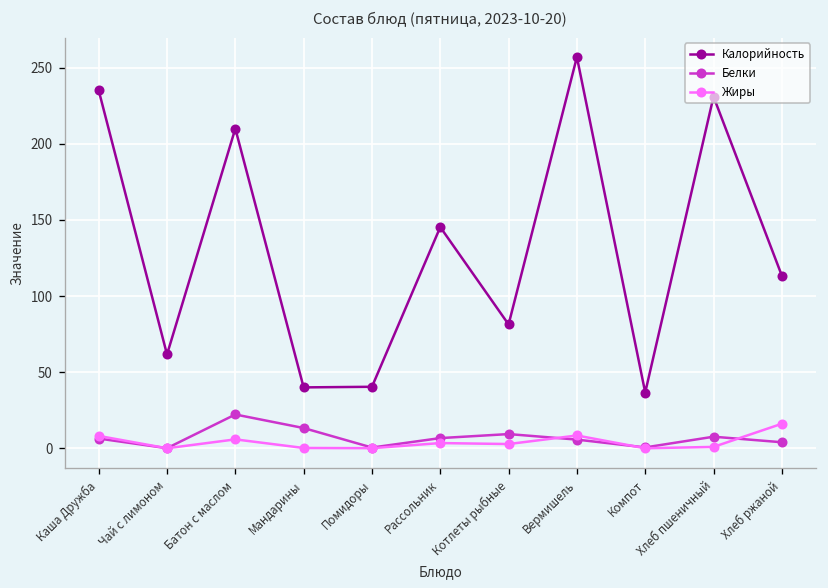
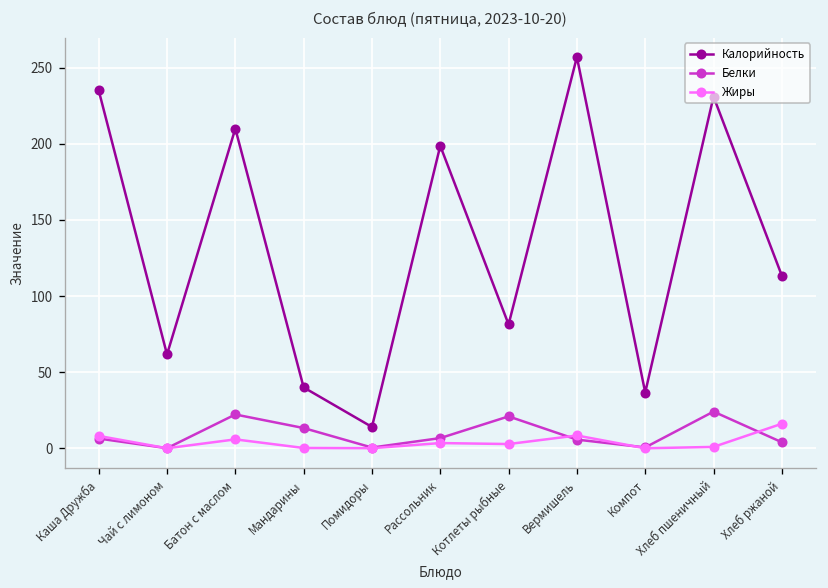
  {
    "Калорийность": {
      "Каша Дружба": 235,
      "Чай с лимоном": 62,
      "Батон с маслом": 210,
      "Мандарины": 40,
-     "Помидоры": 40,
-     "Рассольник": 145,
+     "Помидоры": 14,
+     "Рассольник": 199,
      "Котлеты рыбные": 81,
      "Вермишель": 257,
      "Компот": 37,
      "Хлеб ржаной": 113
    },
    "Белки": {
      "Батон с маслом": 22,
      "Мандарины": 13,
      "Рассольник": 7,
-     "Котлеты рыбные": 9,
+     "Котлеты рыбные": 21,
      "Вермишель": 6,
-     "Хлеб пшеничный": 8,
+     "Хлеб пшеничный": 24,
      "Хлеб ржаной": 4
    },
    "Жиры": {
      "Батон с маслом": 6,
      "Мандарины": 0,
      "Рассольник": 3,
      "Котлеты рыбные": 3,
      "Вермишель": 8,
      "Хлеб пшеничный": 1,
      "Хлеб ржаной": 16
    }
  }
